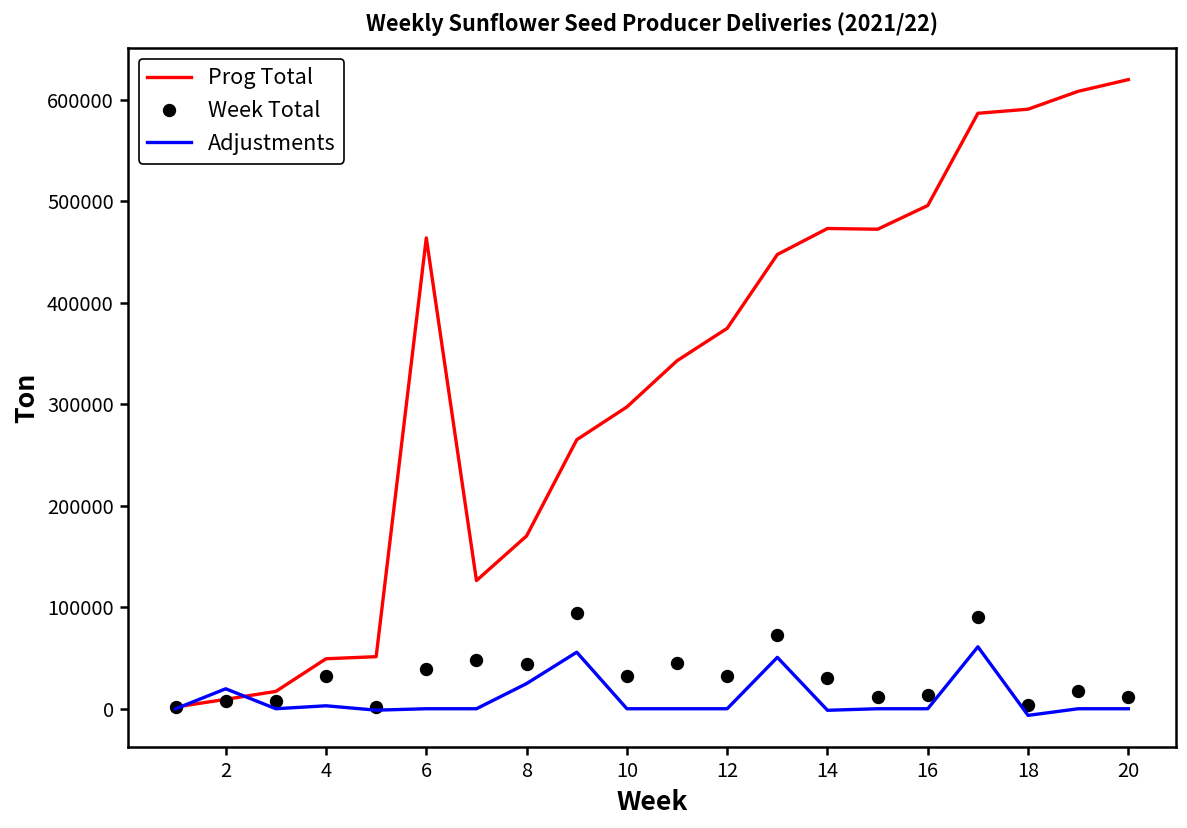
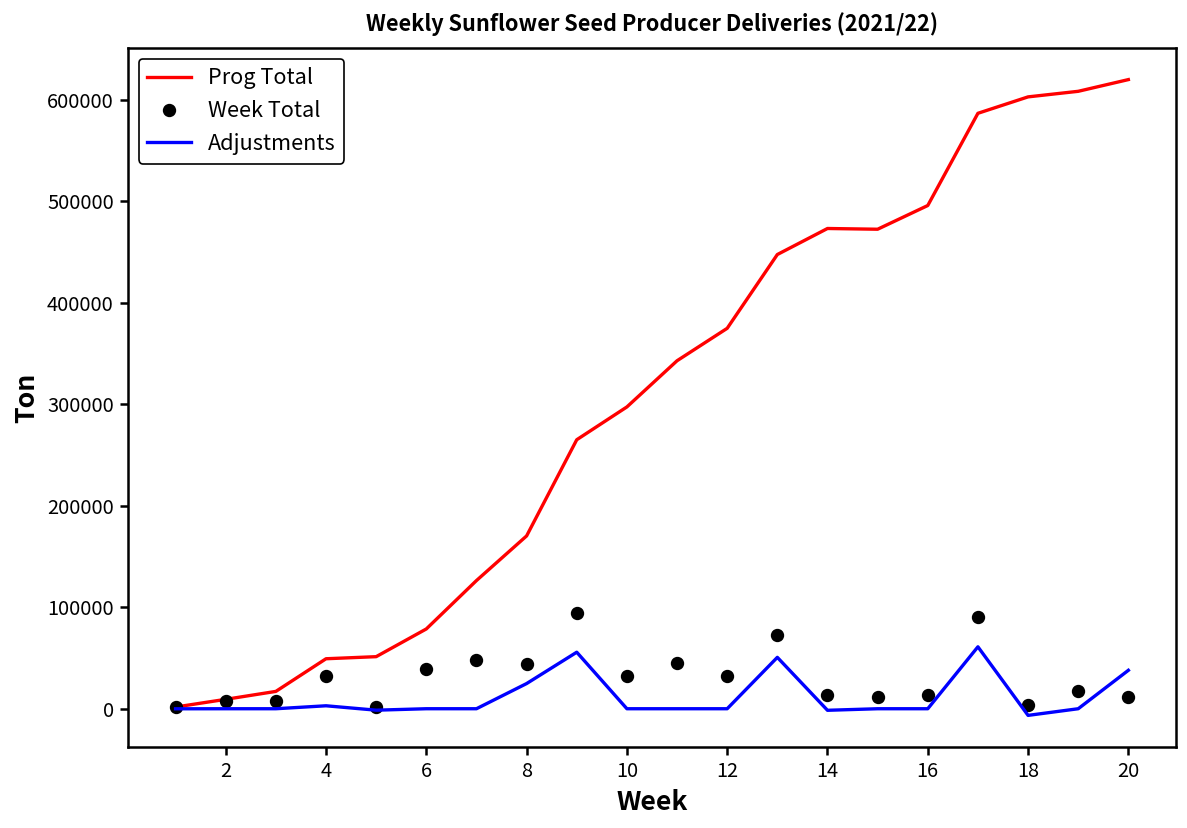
  {
    "Prog Total": {
      "4": 50000,
-     "6": 460000,
+     "6": 80000,
      "8": 170000,
      "10": 300000,
      "12": 370000,
      "14": 470000,
      "16": 500000,
-     "18": 590000,
+     "18": 600000,
      "20": 620000
    },
    "Week Total": {
      "4": 30000,
      "6": 40000,
      "8": 40000,
      "10": 30000,
      "12": 30000,
-     "14": 30000,
+     "14": 10000,
      "16": 10000,
      "18": 0,
      "20": 10000
    },
    "Adjustments": {
-     "2": 20000,
+     "2": 0,
      "4": 0,
      "6": 0,
      "8": 20000,
      "10": 0,
      "12": 0,
      "14": 0,
      "16": 0,
      "18": -10000,
-     "20": 0
+     "20": 40000
    }
  }
